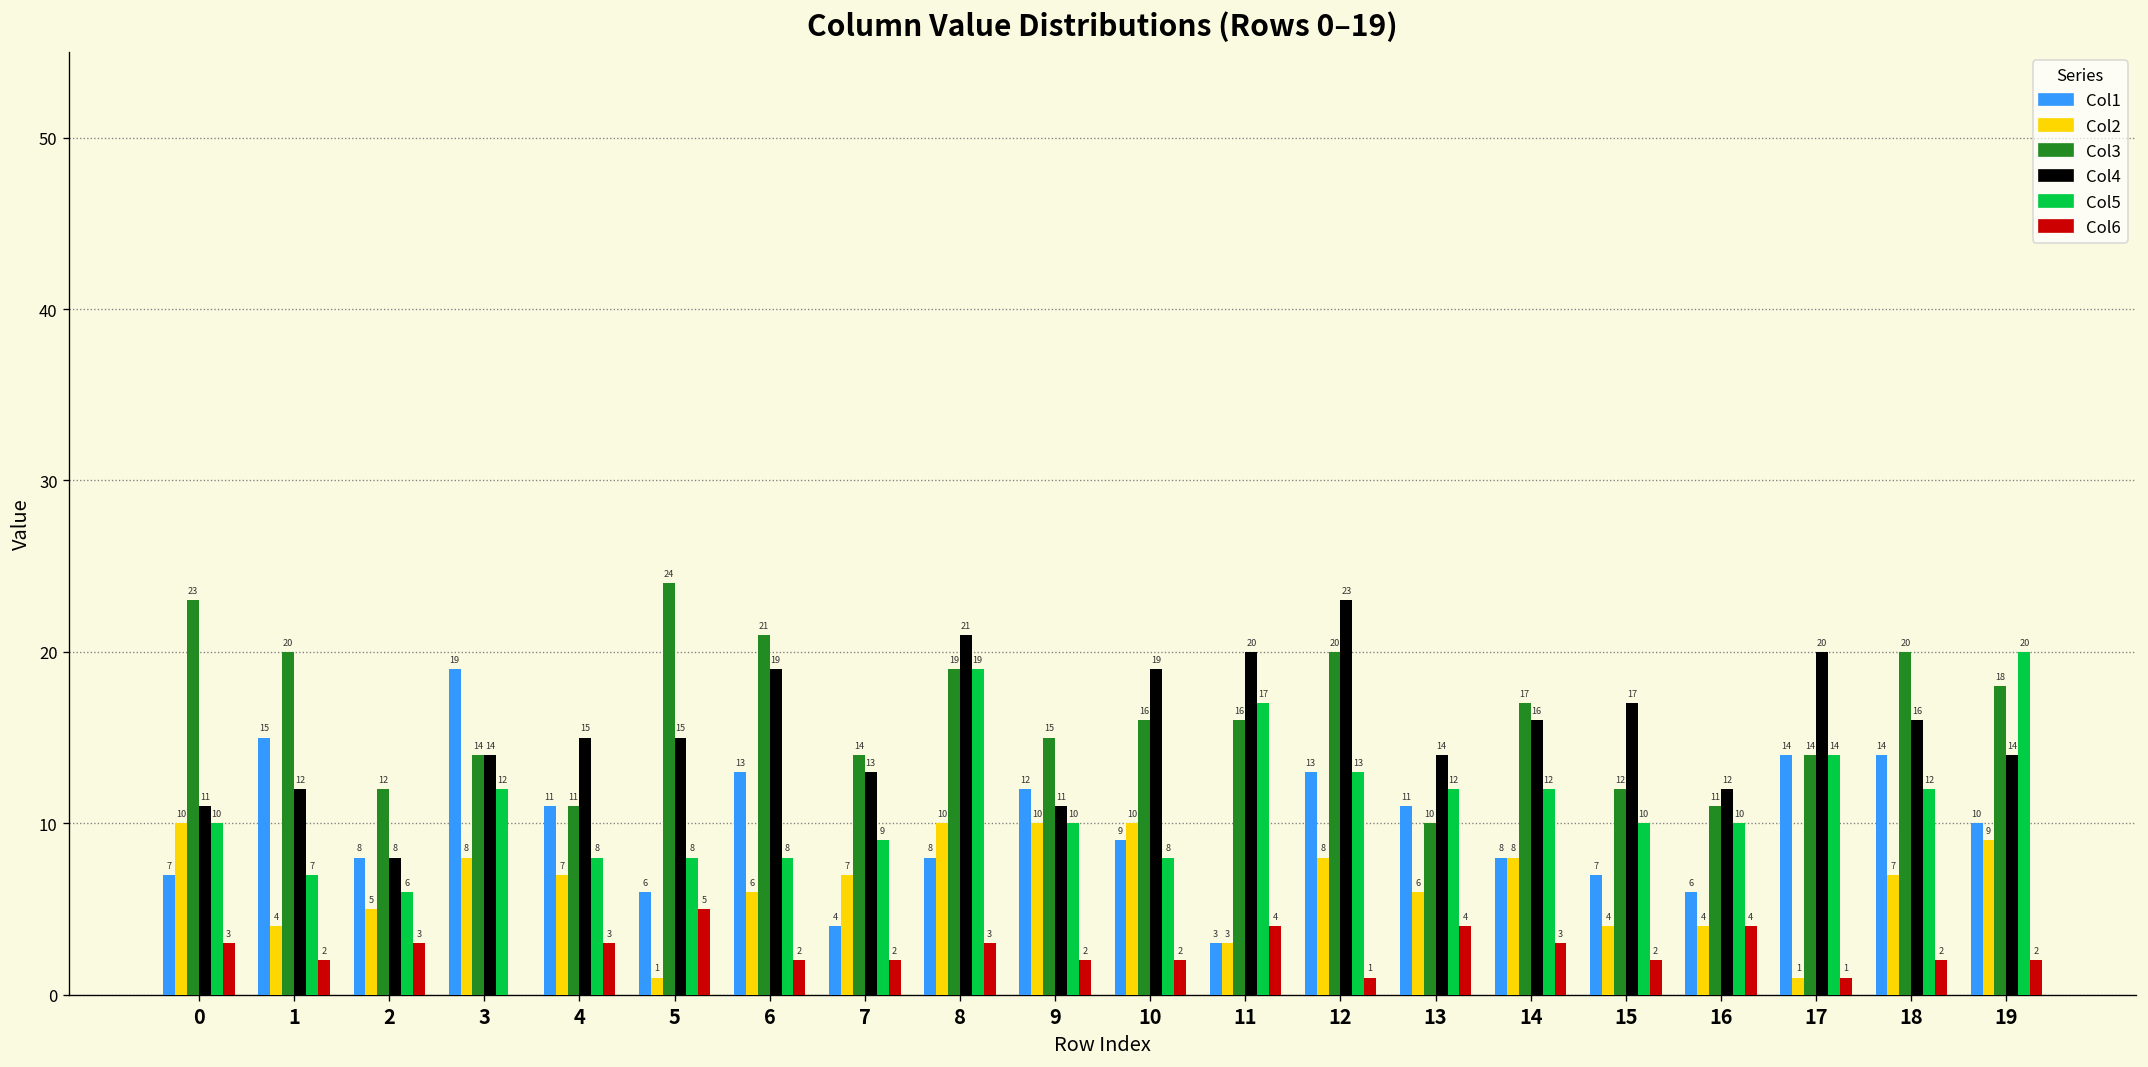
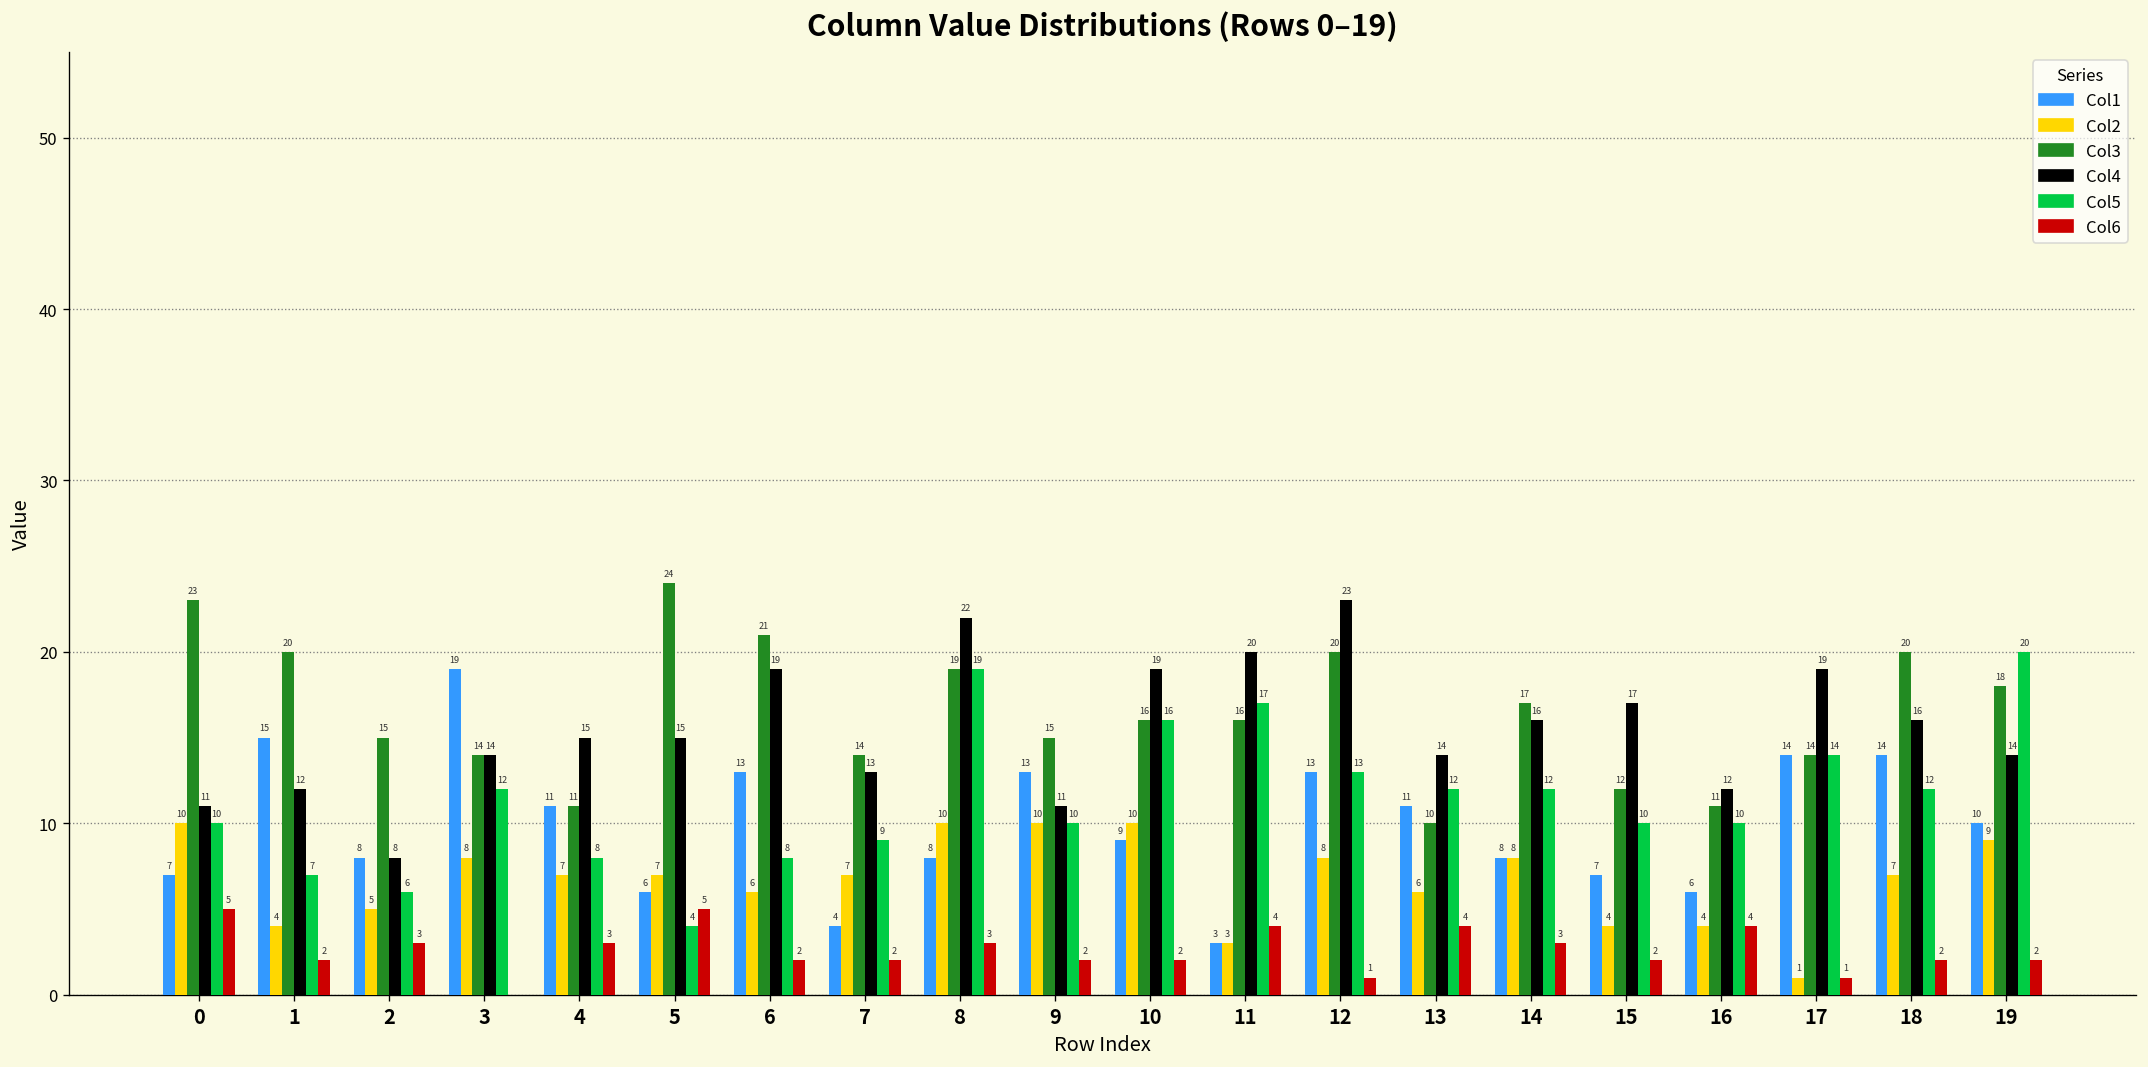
  {
    "Col1": {
      "0": 7,
      "1": 15,
      "2": 8,
      "3": 19,
      "4": 11,
      "5": 6,
      "6": 13,
      "7": 4,
      "8": 8,
-     "9": 12,
+     "9": 13,
      "10": 9,
      "11": 3,
      "12": 13,
      "13": 11,
      "14": 8,
      "15": 7,
      "16": 6,
      "17": 14,
      "18": 14,
      "19": 10
    },
    "Col2": {
      "0": 10,
      "1": 4,
      "2": 5,
      "3": 8,
      "4": 7,
-     "5": 1,
+     "5": 7,
      "6": 6,
      "7": 7,
      "8": 10,
      "9": 10,
      "10": 10,
      "11": 3,
      "12": 8,
      "13": 6,
      "14": 8,
      "15": 4,
      "16": 4,
      "17": 1,
      "18": 7,
      "19": 9
    },
    "Col3": {
      "0": 23,
      "1": 20,
-     "2": 12,
+     "2": 15,
      "3": 14,
      "4": 11,
      "5": 24,
      "6": 21,
      "7": 14,
      "8": 19,
      "9": 15,
      "10": 16,
      "11": 16,
      "12": 20,
      "13": 10,
      "14": 17,
      "15": 12,
      "16": 11,
      "17": 14,
      "18": 20,
      "19": 18
    },
    "Col4": {
      "0": 11,
      "1": 12,
      "2": 8,
      "3": 14,
      "4": 15,
      "5": 15,
      "6": 19,
      "7": 13,
-     "8": 21,
+     "8": 22,
      "9": 11,
      "10": 19,
      "11": 20,
      "12": 23,
      "13": 14,
      "14": 16,
      "15": 17,
      "16": 12,
-     "17": 20,
+     "17": 19,
      "18": 16,
      "19": 14
    },
    "Col5": {
      "0": 10,
      "1": 7,
      "2": 6,
      "3": 12,
      "4": 8,
-     "5": 8,
+     "5": 4,
      "6": 8,
      "7": 9,
      "8": 19,
      "9": 10,
-     "10": 8,
+     "10": 16,
      "11": 17,
      "12": 13,
      "13": 12,
      "14": 12,
      "15": 10,
      "16": 10,
      "17": 14,
      "18": 12,
      "19": 20
    },
    "Col6": {
-     "0": 3,
+     "0": 5,
      "1": 2,
      "2": 3,
      "4": 3,
      "5": 5,
      "6": 2,
      "7": 2,
      "8": 3,
      "9": 2,
      "10": 2,
      "11": 4,
      "12": 1,
      "13": 4,
      "14": 3,
      "15": 2,
      "16": 4,
      "17": 1,
      "18": 2,
      "19": 2
    }
  }
